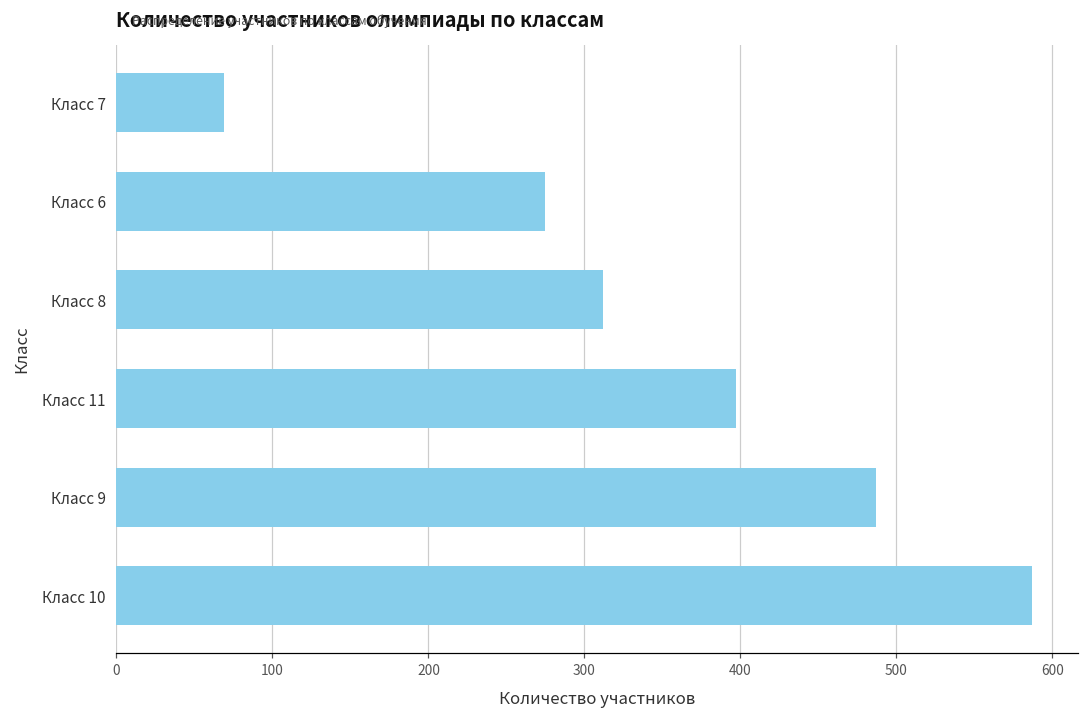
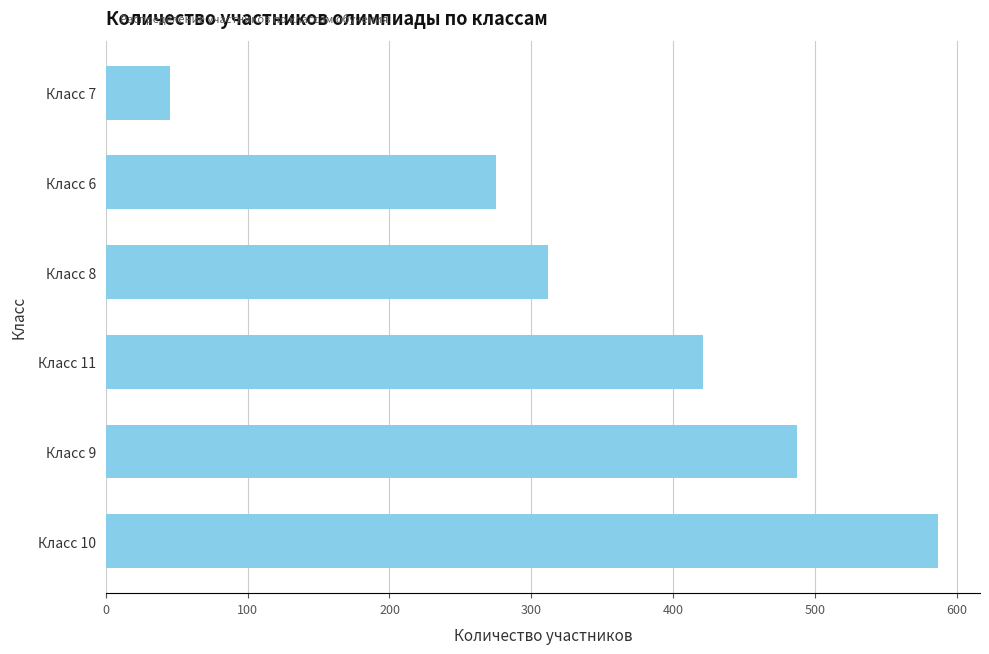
  {
-   "Класс 7": 69,
+   "Класс 7": 45,
    "Класс 6": 275,
    "Класс 8": 312,
-   "Класс 11": 397,
+   "Класс 11": 421,
    "Класс 9": 487,
    "Класс 10": 587
  }
